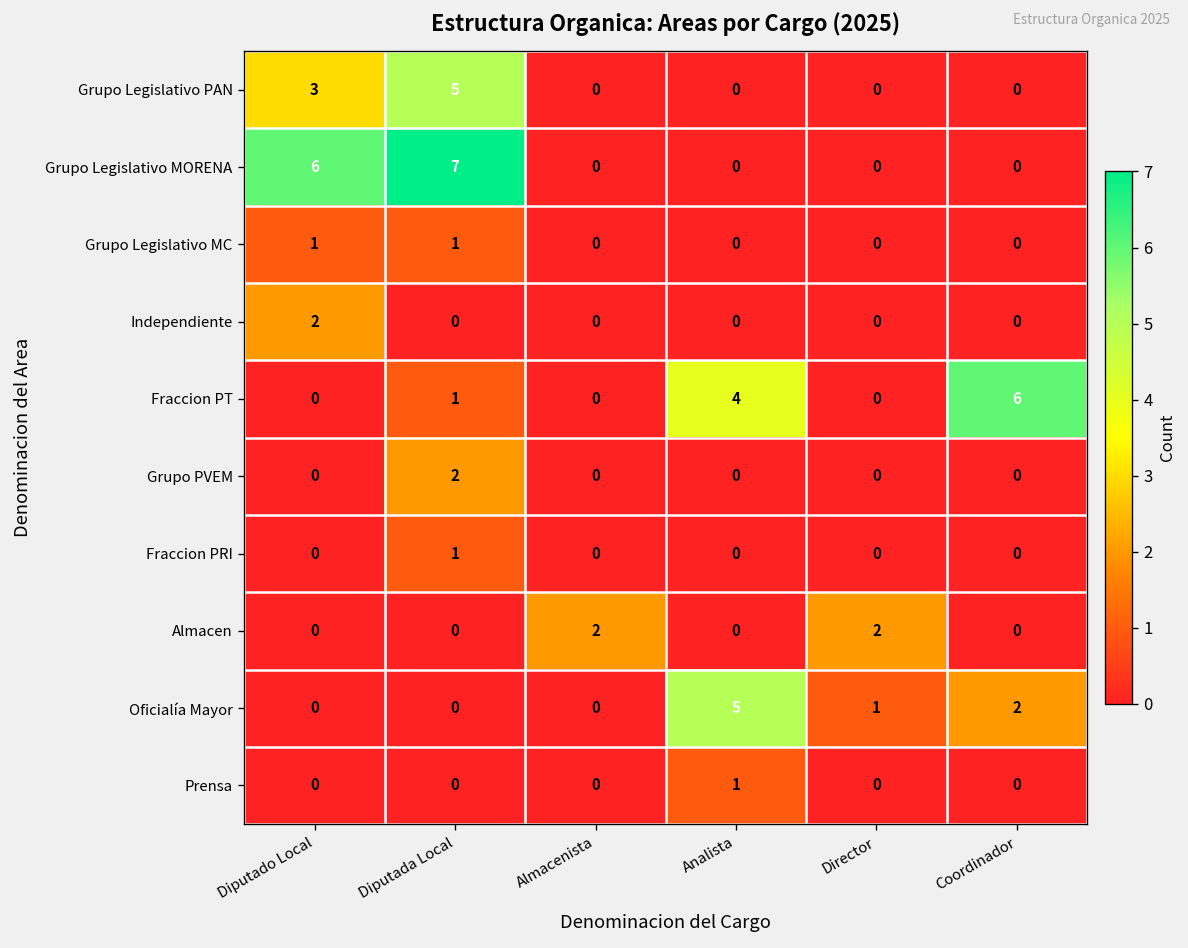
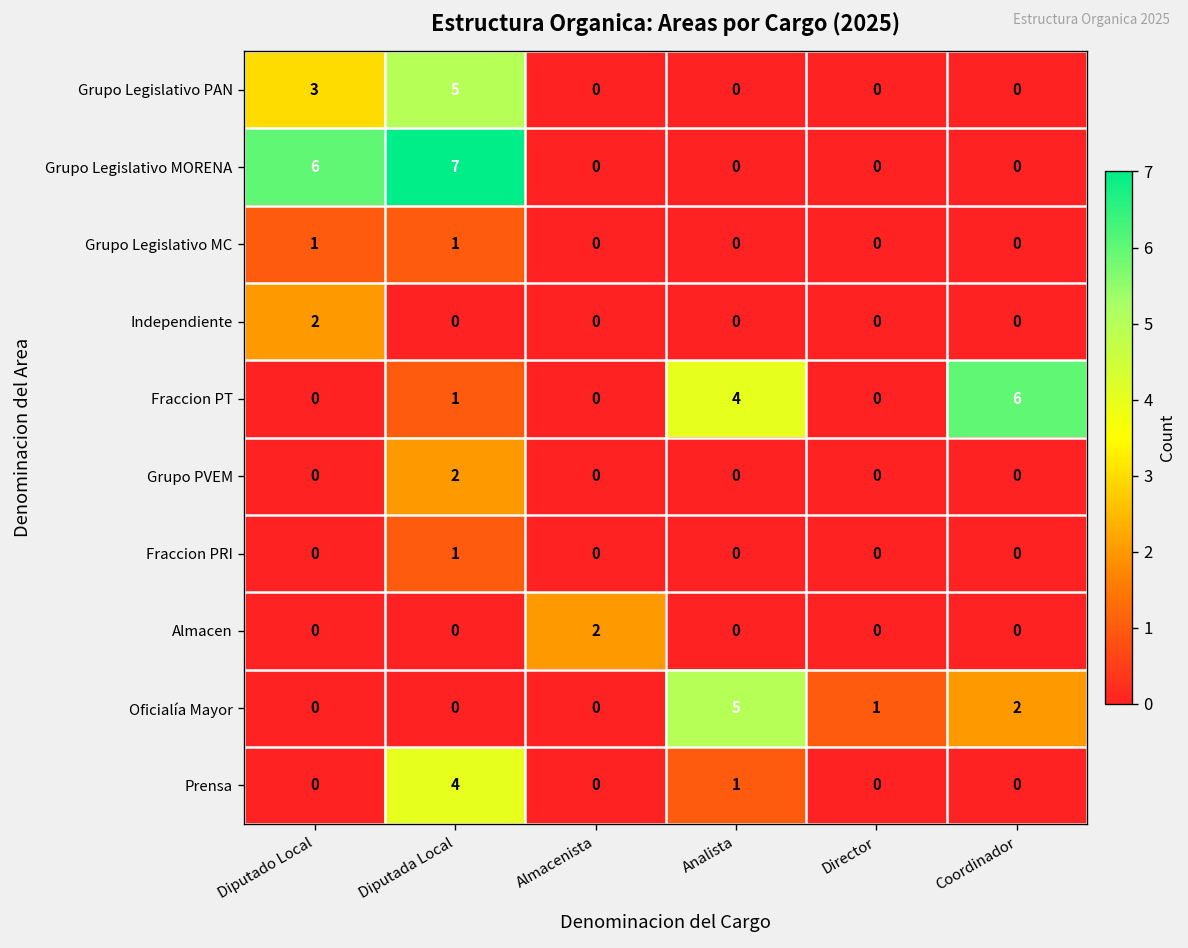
  {
    "Grupo Legislativo PAN": {
      "Diputado Local": 3,
      "Diputada Local": 5,
      "Almacenista": 0,
      "Analista": 0,
      "Director": 0,
      "Coordinador": 0
    },
    "Grupo Legislativo MORENA": {
      "Diputado Local": 6,
      "Diputada Local": 7,
      "Almacenista": 0,
      "Analista": 0,
      "Director": 0,
      "Coordinador": 0
    },
    "Grupo Legislativo MC": {
      "Diputado Local": 1,
      "Diputada Local": 1,
      "Almacenista": 0,
      "Analista": 0,
      "Director": 0,
      "Coordinador": 0
    },
    "Independiente": {
      "Diputado Local": 2,
      "Diputada Local": 0,
      "Almacenista": 0,
      "Analista": 0,
      "Director": 0,
      "Coordinador": 0
    },
    "Fraccion PT": {
      "Diputado Local": 0,
      "Diputada Local": 1,
      "Almacenista": 0,
      "Analista": 4,
      "Director": 0,
      "Coordinador": 6
    },
    "Grupo PVEM": {
      "Diputado Local": 0,
      "Diputada Local": 2,
      "Almacenista": 0,
      "Analista": 0,
      "Director": 0,
      "Coordinador": 0
    },
    "Fraccion PRI": {
      "Diputado Local": 0,
      "Diputada Local": 1,
      "Almacenista": 0,
      "Analista": 0,
      "Director": 0,
      "Coordinador": 0
    },
    "Almacen": {
      "Diputado Local": 0,
      "Diputada Local": 0,
      "Almacenista": 2,
      "Analista": 0,
-     "Director": 2,
+     "Director": 0,
      "Coordinador": 0
    },
    "Oficialía Mayor": {
      "Diputado Local": 0,
      "Diputada Local": 0,
      "Almacenista": 0,
      "Analista": 5,
      "Director": 1,
      "Coordinador": 2
    },
    "Prensa": {
      "Diputado Local": 0,
-     "Diputada Local": 0,
+     "Diputada Local": 4,
      "Almacenista": 0,
      "Analista": 1,
      "Director": 0,
      "Coordinador": 0
    }
  }
